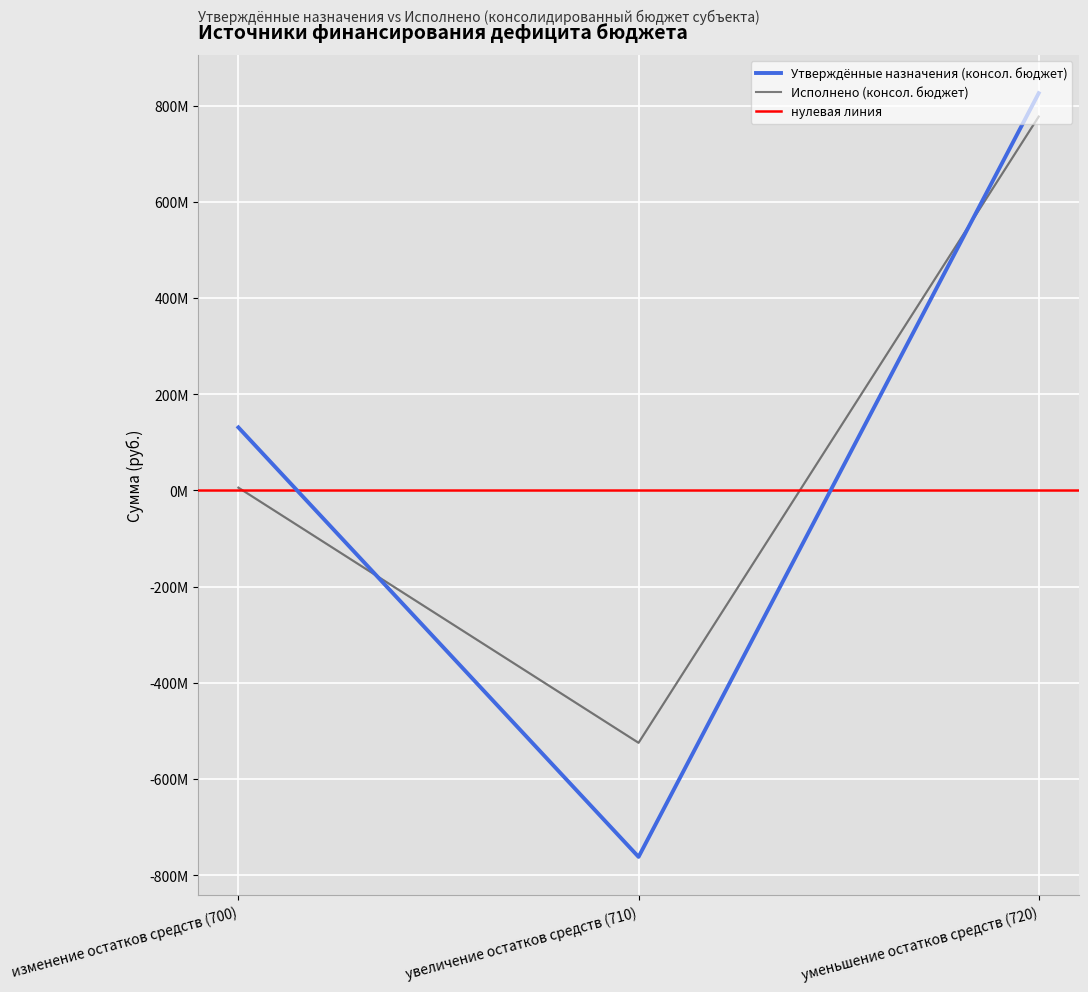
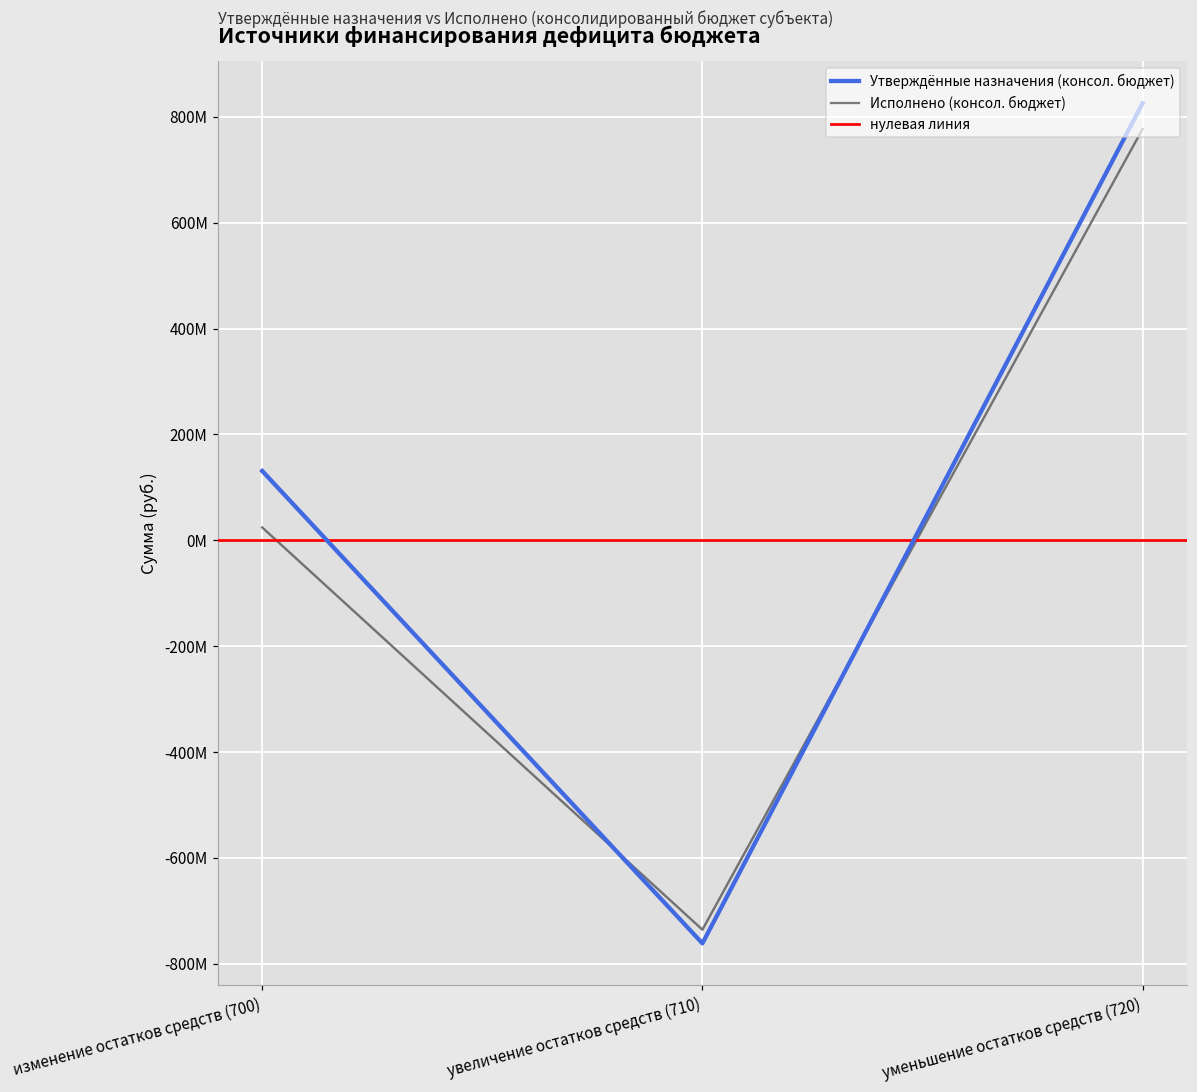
  {
    "Утверждённые назначения (консол. бюджет)": {
      "изменение остатков средств (700)": 130000000,
      "увеличение остатков средств (710)": -760000000
    },
    "Исполнено (консол. бюджет)": {
-     "изменение остатков средств (700)": 10000000,
-     "увеличение остатков средств (710)": -520000000
+     "изменение остатков средств (700)": 20000000,
+     "увеличение остатков средств (710)": -740000000
    }
  }
